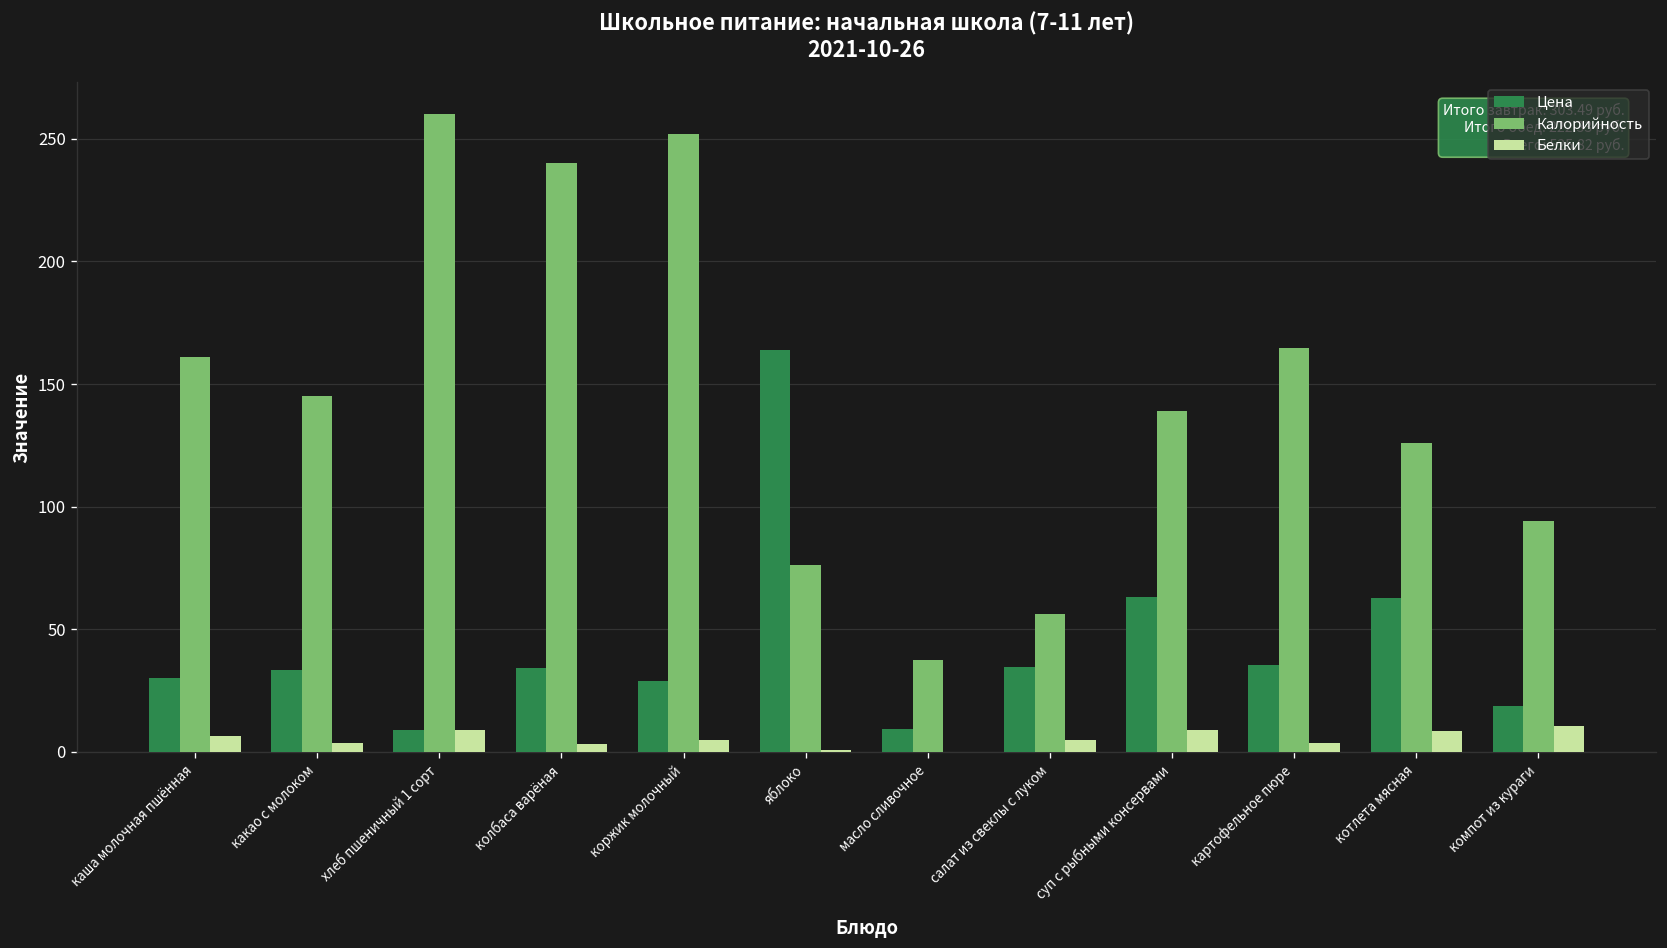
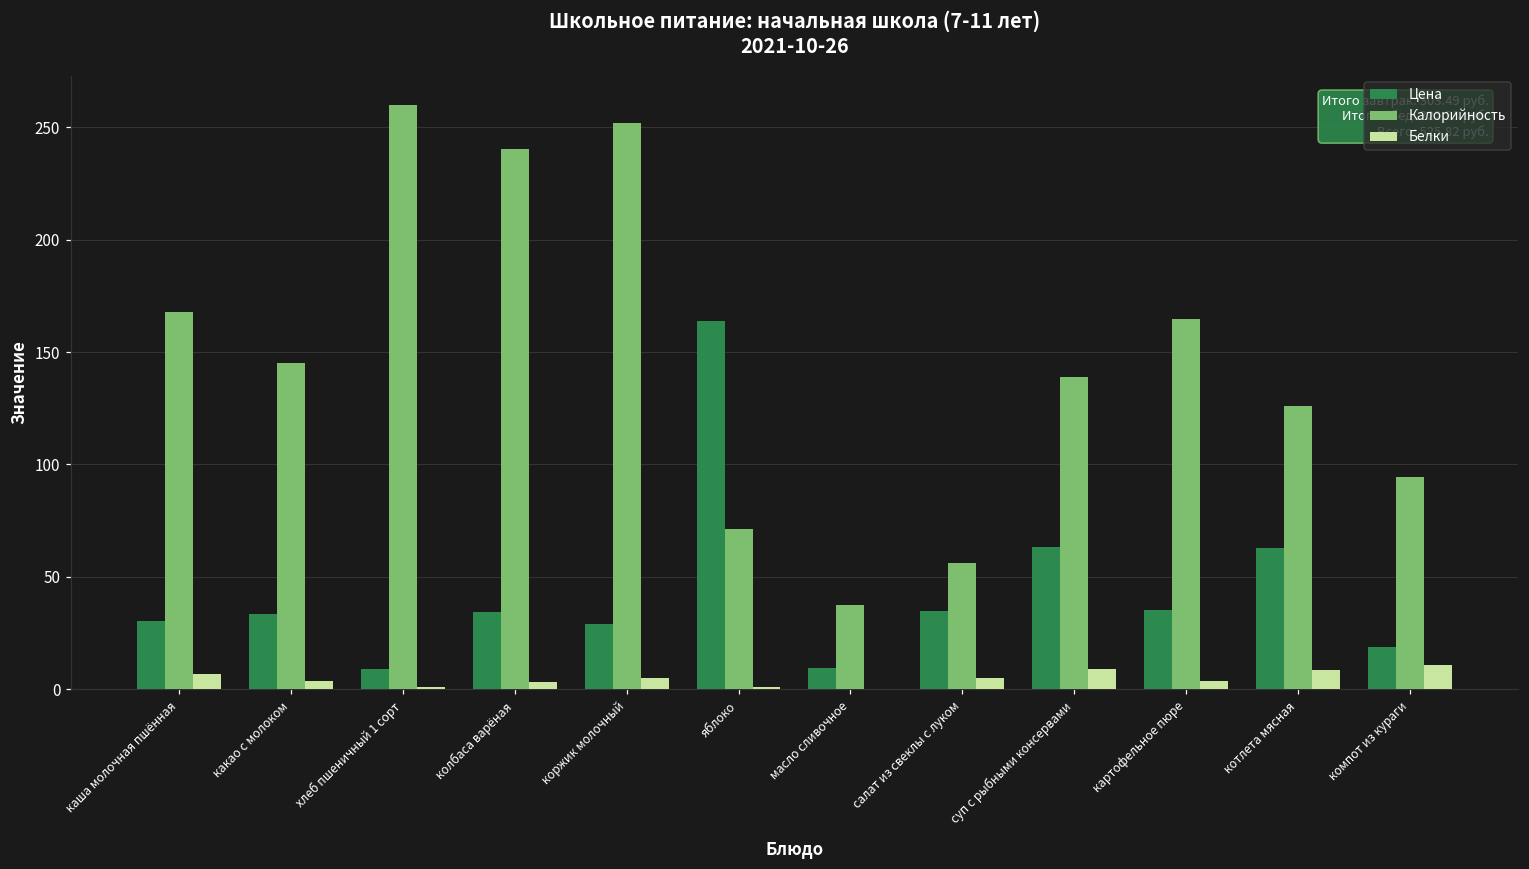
  {
    "Цена": {
      "каша молочная пшённая": 30,
      "какао с молоком": 33,
      "хлеб пшеничный 1 сорт": 9,
      "колбаса варёная": 34,
      "коржик молочный": 29,
      "яблоко": 164,
      "масло сливочное": 10,
      "салат из свеклы с луком": 35,
      "суп с рыбными консервами": 63,
      "картофельное пюре": 35,
      "котлета мясная": 63,
      "компот из кураги": 19
    },
    "Калорийность": {
-     "каша молочная пшённая": 161,
+     "каша молочная пшённая": 168,
      "какао с молоком": 145,
      "хлеб пшеничный 1 сорт": 260,
      "колбаса варёная": 240,
      "коржик молочный": 252,
-     "яблоко": 76,
+     "яблоко": 71,
      "масло сливочное": 38,
      "салат из свеклы с луком": 56,
      "суп с рыбными консервами": 139,
      "картофельное пюре": 165,
      "котлета мясная": 126,
      "компот из кураги": 94
    },
    "Белки": {
      "каша молочная пшённая": 7,
      "какао с молоком": 4,
-     "хлеб пшеничный 1 сорт": 9,
+     "хлеб пшеничный 1 сорт": 1,
      "колбаса варёная": 3,
      "коржик молочный": 5,
      "масло сливочное": 0,
      "салат из свеклы с луком": 5,
      "суп с рыбными консервами": 9,
      "картофельное пюре": 4,
      "котлета мясная": 9,
      "компот из кураги": 11
    }
  }
